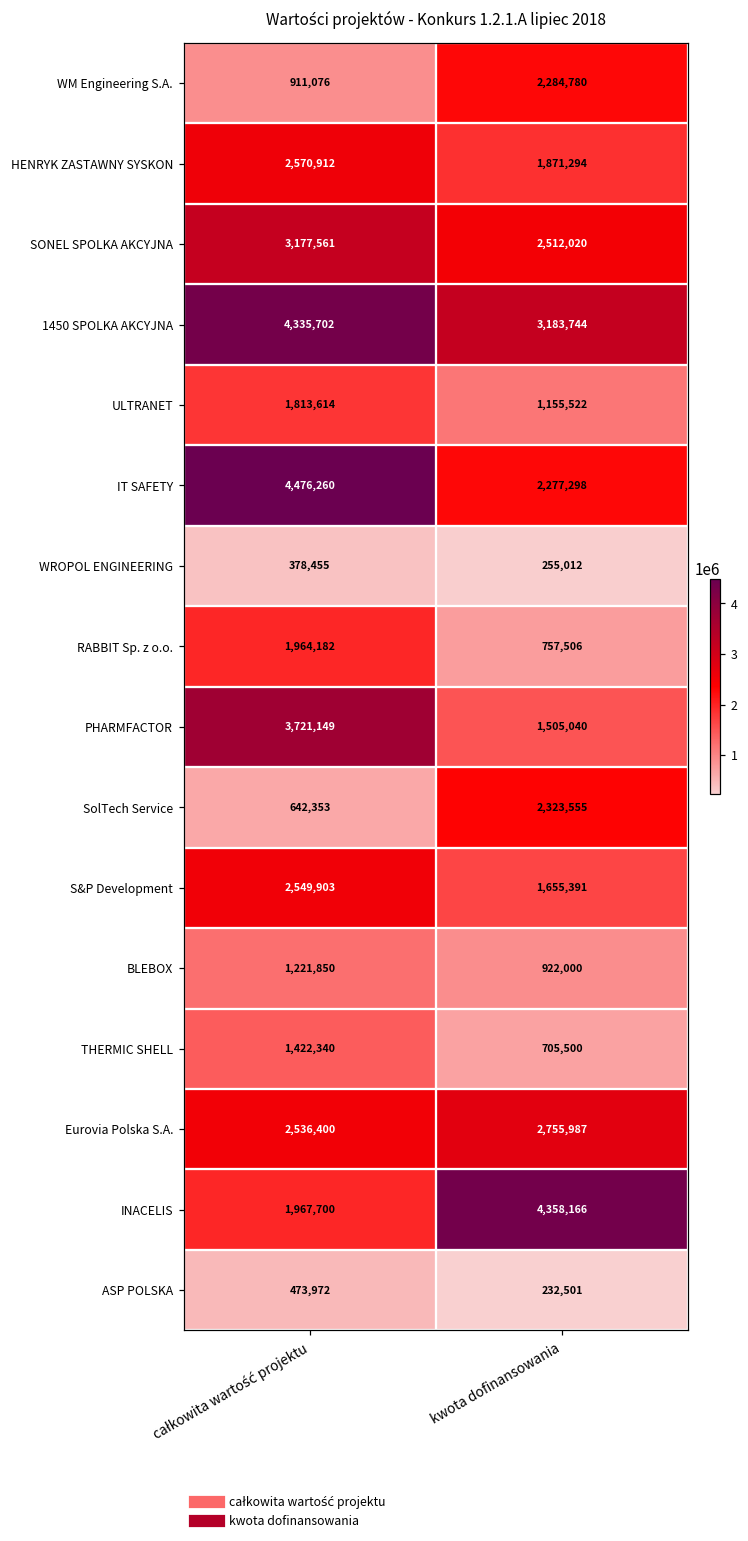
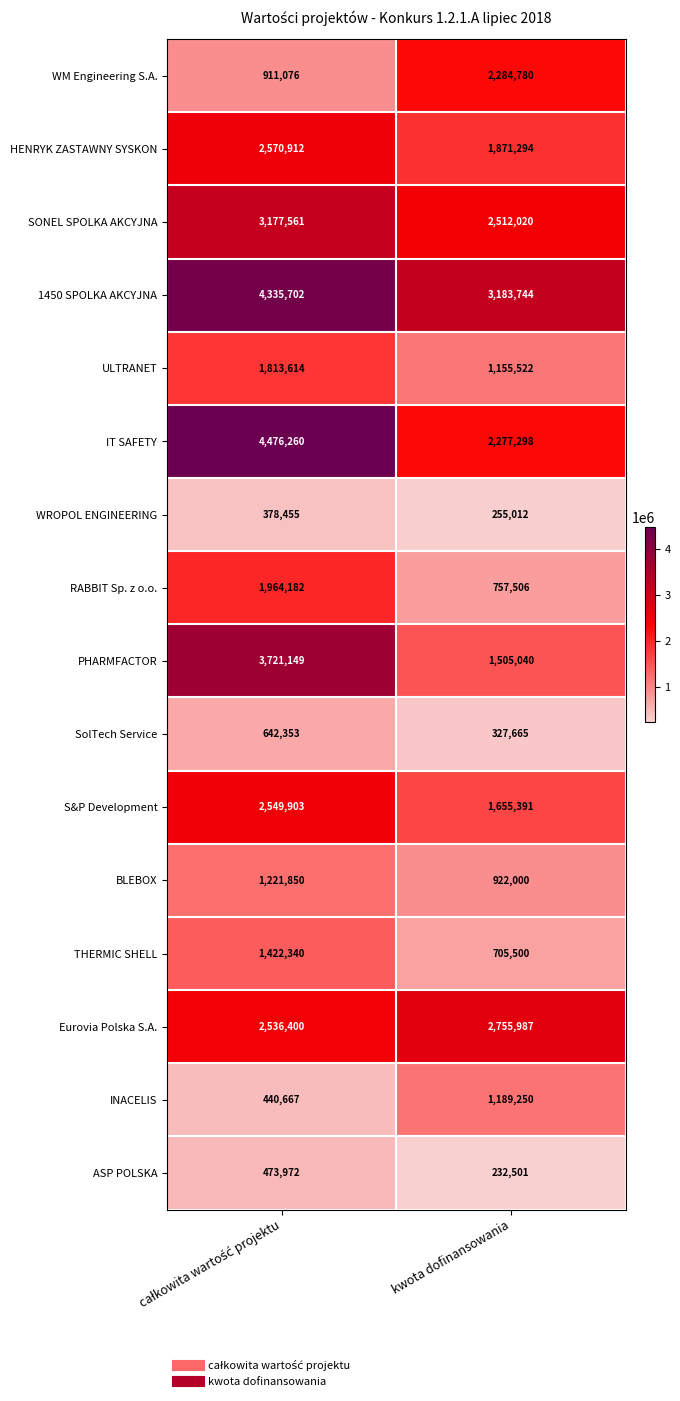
  {
    "WM Engineering S.A.": {
      "całkowita wartość projektu": "911,076",
      "kwota dofinansowania": "2,284,780"
    },
    "HENRYK ZASTAWNY SYSKON": {
      "całkowita wartość projektu": "2,570,912",
      "kwota dofinansowania": "1,871,294"
    },
    "SONEL SPOLKA AKCYJNA": {
      "całkowita wartość projektu": "3,177,561",
      "kwota dofinansowania": "2,512,020"
    },
    "1450 SPOLKA AKCYJNA": {
      "całkowita wartość projektu": "4,335,702",
      "kwota dofinansowania": "3,183,744"
    },
    "ULTRANET": {
      "całkowita wartość projektu": "1,813,614",
      "kwota dofinansowania": "1,155,522"
    },
    "IT SAFETY": {
      "całkowita wartość projektu": "4,476,260",
      "kwota dofinansowania": "2,277,298"
    },
    "WROPOL ENGINEERING": {
      "całkowita wartość projektu": "378,455",
      "kwota dofinansowania": "255,012"
    },
    "RABBIT Sp. z o.o.": {
      "całkowita wartość projektu": "1,964,182",
      "kwota dofinansowania": "757,506"
    },
    "PHARMFACTOR": {
      "całkowita wartość projektu": "3,721,149",
      "kwota dofinansowania": "1,505,040"
    },
    "SolTech Service": {
      "całkowita wartość projektu": "642,353",
-     "kwota dofinansowania": "2,323,555"
+     "kwota dofinansowania": "327,665"
    },
    "S&P Development": {
      "całkowita wartość projektu": "2,549,903",
      "kwota dofinansowania": "1,655,391"
    },
    "BLEBOX": {
      "całkowita wartość projektu": "1,221,850",
      "kwota dofinansowania": "922,000"
    },
    "THERMIC SHELL": {
      "całkowita wartość projektu": "1,422,340",
      "kwota dofinansowania": "705,500"
    },
    "Eurovia Polska S.A.": {
      "całkowita wartość projektu": "2,536,400",
      "kwota dofinansowania": "2,755,987"
    },
    "INACELIS": {
-     "całkowita wartość projektu": "1,967,700",
-     "kwota dofinansowania": "4,358,166"
+     "całkowita wartość projektu": "440,667",
+     "kwota dofinansowania": "1,189,250"
    },
    "ASP POLSKA": {
      "całkowita wartość projektu": "473,972",
      "kwota dofinansowania": "232,501"
    }
  }
